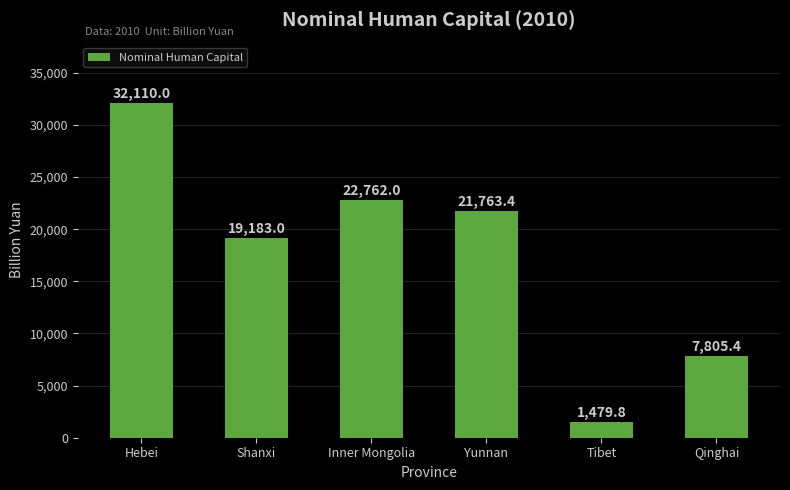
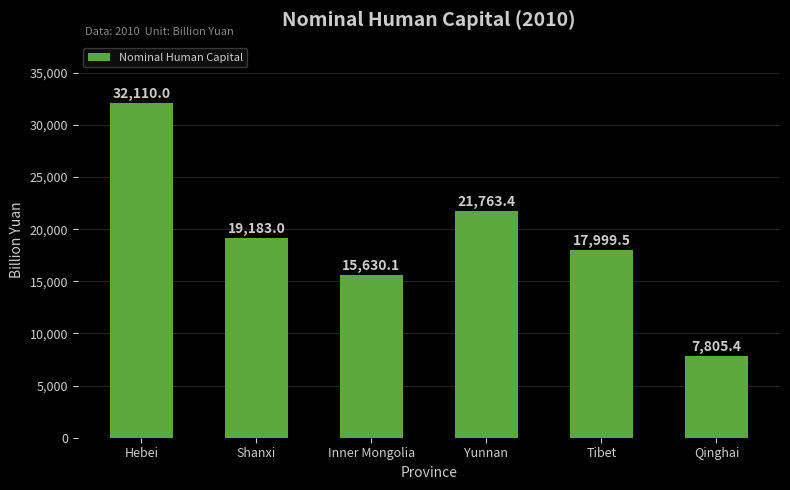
  {
    "Hebei": "32,110.0",
    "Shanxi": "19,183.0",
-   "Inner Mongolia": "22,762.0",
+   "Inner Mongolia": "15,630.1",
    "Yunnan": "21,763.4",
-   "Tibet": "1,479.8",
+   "Tibet": "17,999.5",
    "Qinghai": "7,805.4"
  }
